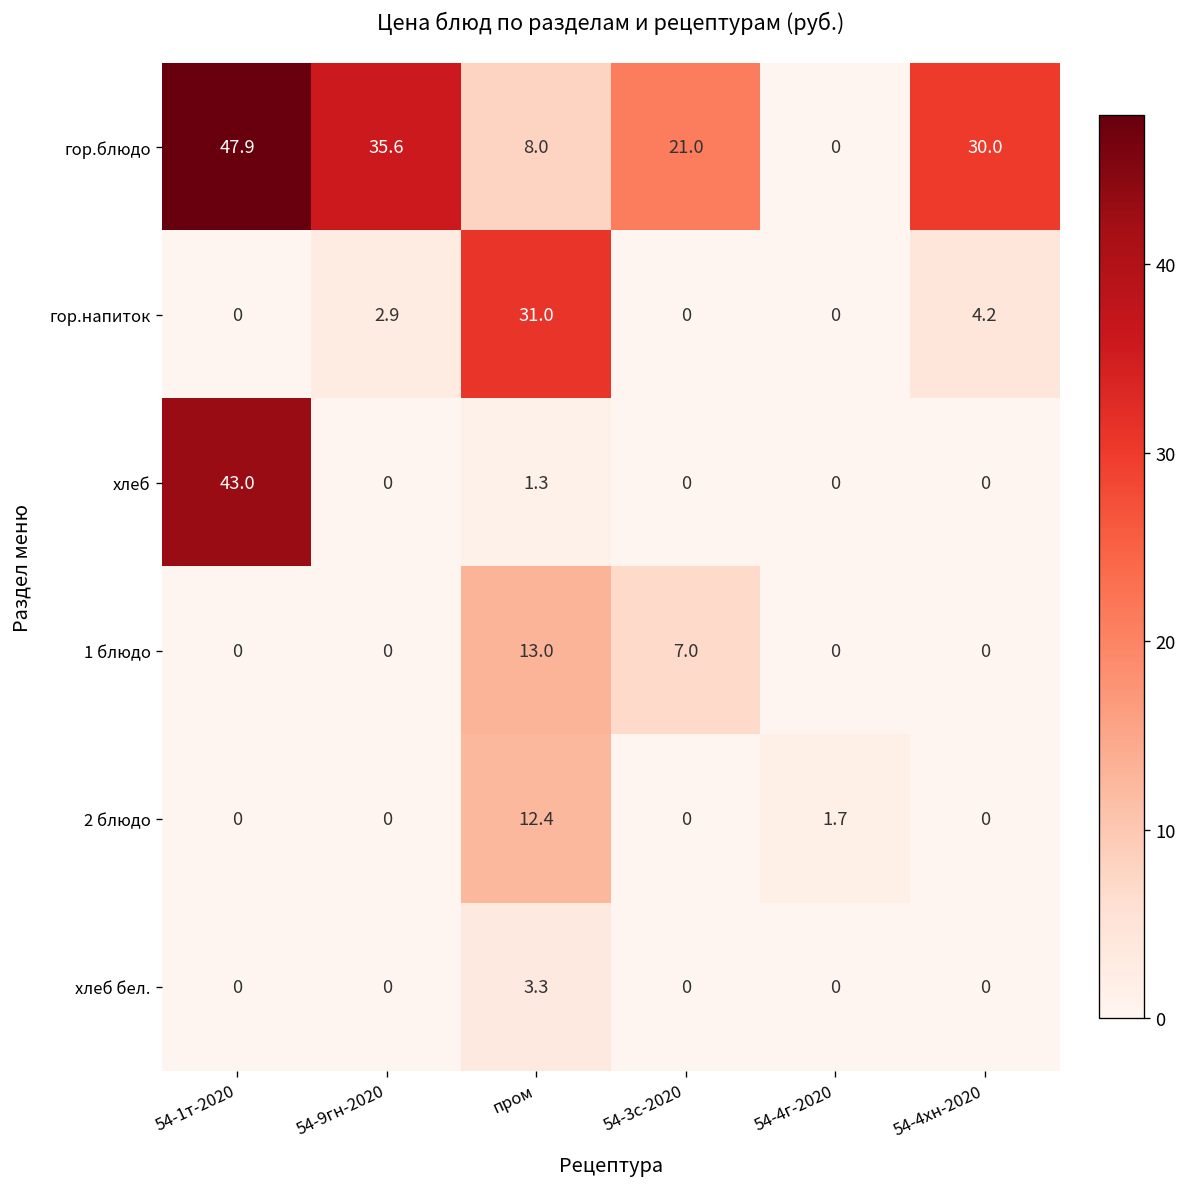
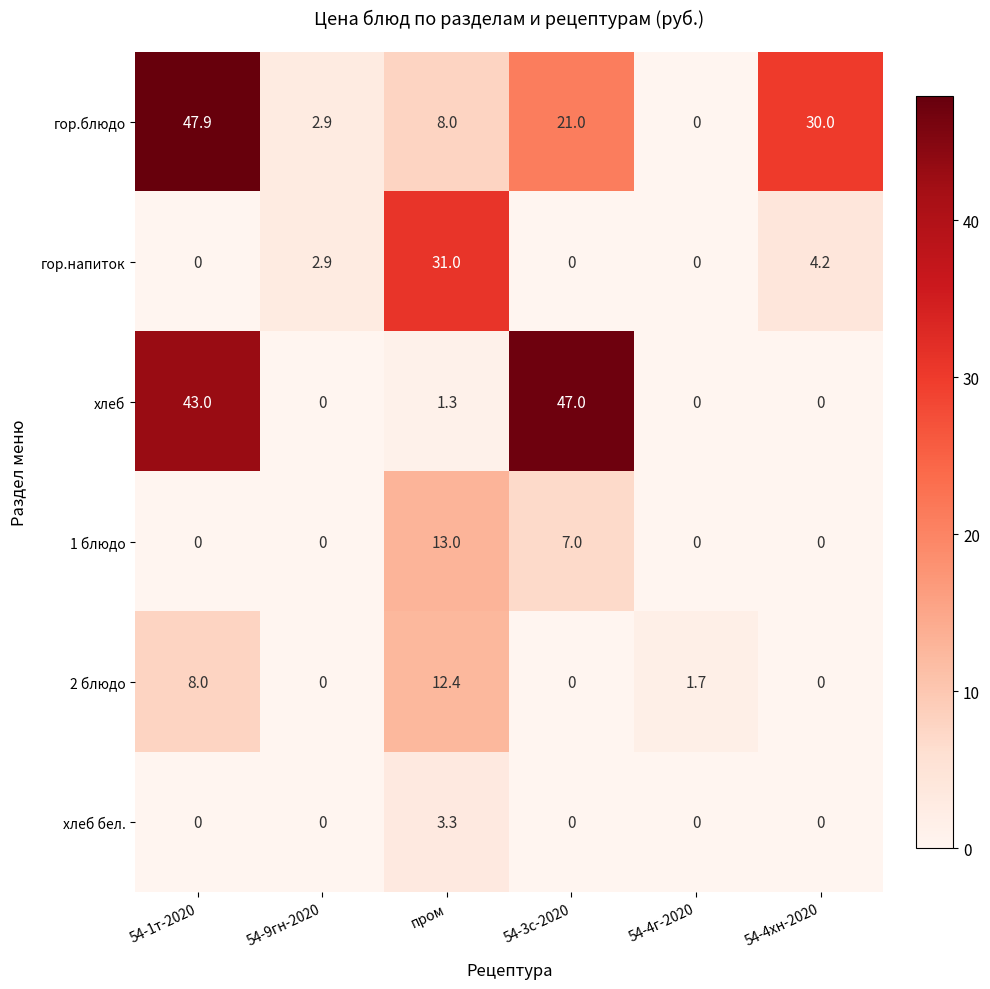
  {
    "гор.блюдо": {
      "54-1т-2020": 47.9,
-     "54-9гн-2020": 35.6,
+     "54-9гн-2020": 2.9,
      "пром": 8.0,
      "54-3с-2020": 21.0,
      "54-4г-2020": 0,
      "54-4хн-2020": 30.0
    },
    "гор.напиток": {
      "54-1т-2020": 0,
      "54-9гн-2020": 2.9,
      "пром": 31.0,
      "54-3с-2020": 0,
      "54-4г-2020": 0,
      "54-4хн-2020": 4.2
    },
    "хлеб": {
      "54-1т-2020": 43.0,
      "54-9гн-2020": 0,
      "пром": 1.3,
-     "54-3с-2020": 0,
+     "54-3с-2020": 47.0,
      "54-4г-2020": 0,
      "54-4хн-2020": 0
    },
    "1 блюдо": {
      "54-1т-2020": 0,
      "54-9гн-2020": 0,
      "пром": 13.0,
      "54-3с-2020": 7.0,
      "54-4г-2020": 0,
      "54-4хн-2020": 0
    },
    "2 блюдо": {
-     "54-1т-2020": 0,
+     "54-1т-2020": 8.0,
      "54-9гн-2020": 0,
      "пром": 12.4,
      "54-3с-2020": 0,
      "54-4г-2020": 1.7,
      "54-4хн-2020": 0
    },
    "хлеб бел.": {
      "54-1т-2020": 0,
      "54-9гн-2020": 0,
      "пром": 3.3,
      "54-3с-2020": 0,
      "54-4г-2020": 0,
      "54-4хн-2020": 0
    }
  }
